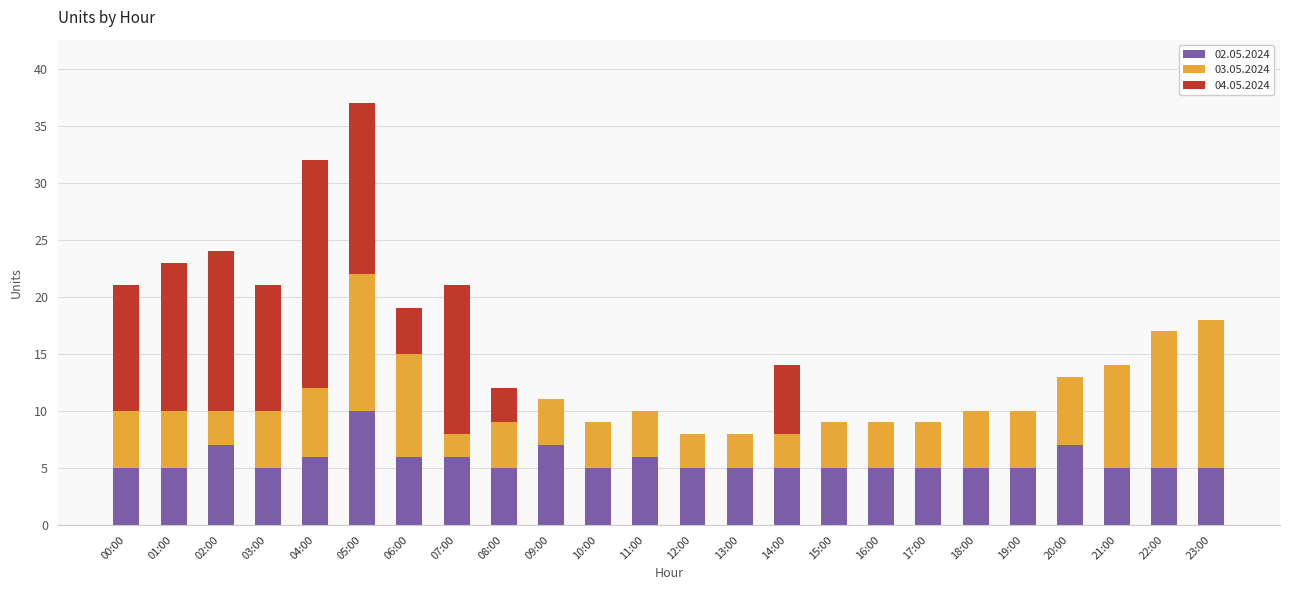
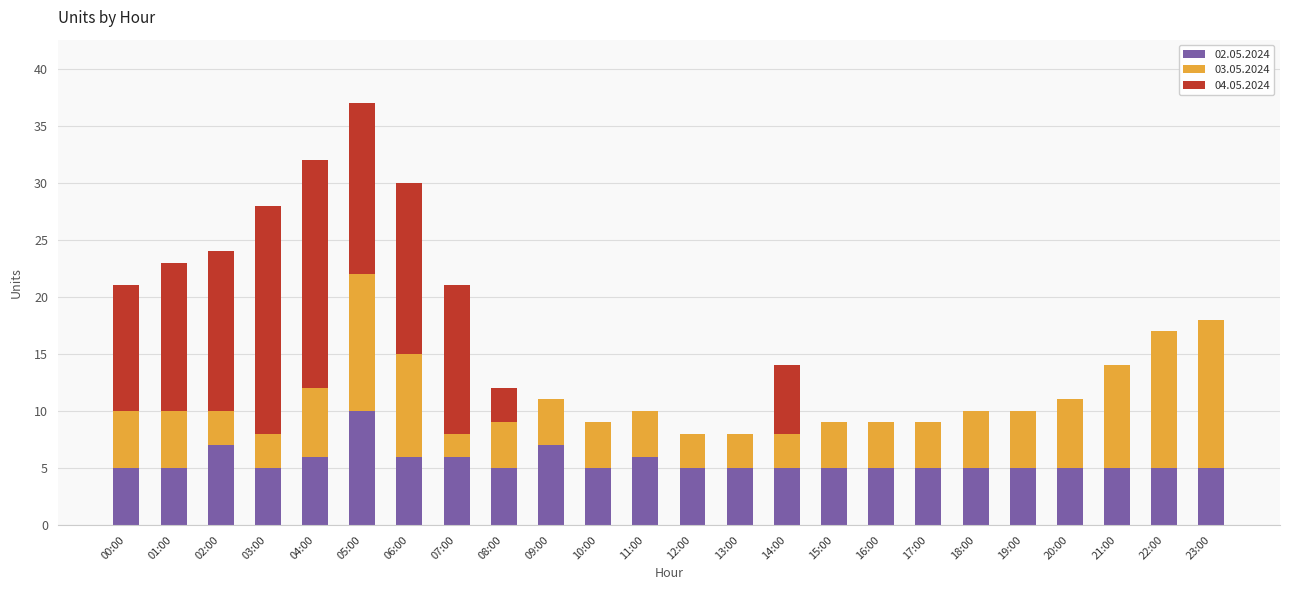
  {
    "02.05.2024": {
      "00:00": 5,
      "01:00": 5,
      "02:00": 7,
      "03:00": 5,
      "04:00": 6,
      "05:00": 10,
      "06:00": 6,
      "07:00": 6,
      "08:00": 5,
      "09:00": 7,
      "10:00": 5,
      "11:00": 6,
      "12:00": 5,
      "13:00": 5,
      "14:00": 5,
      "15:00": 5,
      "16:00": 5,
      "17:00": 5,
      "18:00": 5,
      "19:00": 5,
-     "20:00": 7,
+     "20:00": 5,
      "21:00": 5,
      "22:00": 5,
      "23:00": 5
    },
    "03.05.2024": {
      "00:00": 5,
      "01:00": 5,
      "02:00": 3,
-     "03:00": 5,
+     "03:00": 3,
      "04:00": 6,
      "05:00": 12,
      "06:00": 9,
      "07:00": 2,
      "08:00": 4,
      "09:00": 4,
      "10:00": 4,
      "11:00": 4,
      "12:00": 3,
      "13:00": 3,
      "14:00": 3,
      "15:00": 4,
      "16:00": 4,
      "17:00": 4,
      "18:00": 5,
      "19:00": 5,
      "20:00": 6,
      "21:00": 9,
      "22:00": 12,
      "23:00": 13
    },
    "04.05.2024": {
      "00:00": 11,
      "01:00": 13,
      "02:00": 14,
-     "03:00": 11,
+     "03:00": 20,
      "04:00": 20,
      "05:00": 15,
-     "06:00": 4,
+     "06:00": 15,
      "07:00": 13,
      "08:00": 3,
      "09:00": 0,
      "10:00": 0,
      "11:00": 0,
      "12:00": 0,
      "13:00": 0,
      "14:00": 6,
      "15:00": 0,
      "16:00": 0,
      "17:00": 0,
      "18:00": 0,
      "19:00": 0,
      "20:00": 0,
      "21:00": 0,
      "22:00": 0,
      "23:00": 0
    }
  }
